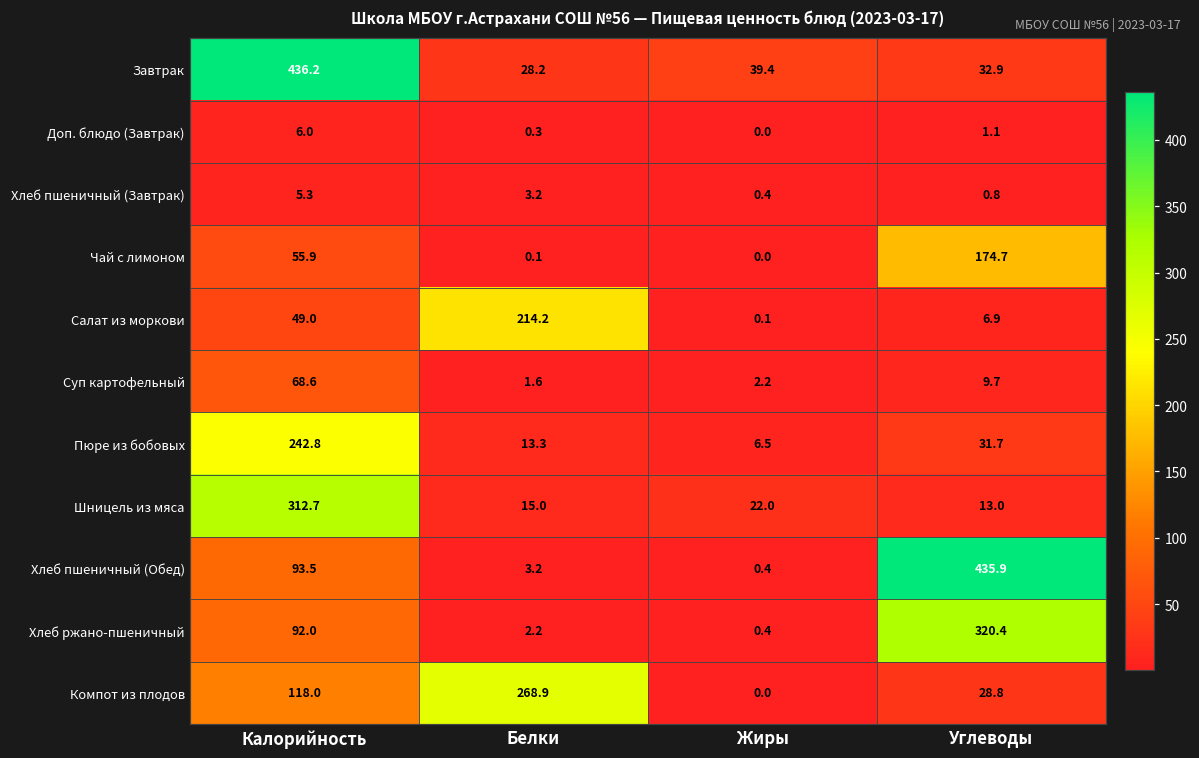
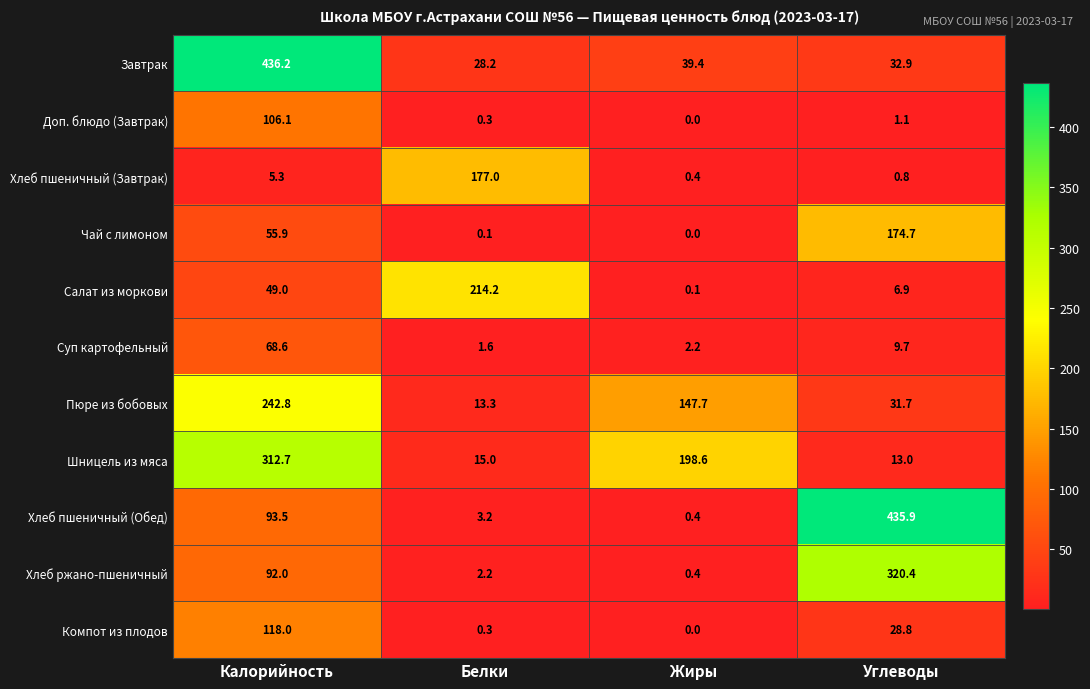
  {
    "Завтрак": {
      "Калорийность": 436.2,
      "Белки": 28.2,
      "Жиры": 39.4,
      "Углеводы": 32.9
    },
    "Доп. блюдо (Завтрак)": {
-     "Калорийность": 6.0,
+     "Калорийность": 106.1,
      "Белки": 0.3,
      "Жиры": 0.0,
      "Углеводы": 1.1
    },
    "Хлеб пшеничный (Завтрак)": {
      "Калорийность": 5.3,
-     "Белки": 3.2,
+     "Белки": 177.0,
      "Жиры": 0.4,
      "Углеводы": 0.8
    },
    "Чай с лимоном": {
      "Калорийность": 55.9,
      "Белки": 0.1,
      "Жиры": 0.0,
      "Углеводы": 174.7
    },
    "Салат из моркови": {
      "Калорийность": 49.0,
      "Белки": 214.2,
      "Жиры": 0.1,
      "Углеводы": 6.9
    },
    "Суп картофельный": {
      "Калорийность": 68.6,
      "Белки": 1.6,
      "Жиры": 2.2,
      "Углеводы": 9.7
    },
    "Пюре из бобовых": {
      "Калорийность": 242.8,
      "Белки": 13.3,
-     "Жиры": 6.5,
+     "Жиры": 147.7,
      "Углеводы": 31.7
    },
    "Шницель из мяса": {
      "Калорийность": 312.7,
      "Белки": 15.0,
-     "Жиры": 22.0,
+     "Жиры": 198.6,
      "Углеводы": 13.0
    },
    "Хлеб пшеничный (Обед)": {
      "Калорийность": 93.5,
      "Белки": 3.2,
      "Жиры": 0.4,
      "Углеводы": 435.9
    },
    "Хлеб ржано-пшеничный": {
      "Калорийность": 92.0,
      "Белки": 2.2,
      "Жиры": 0.4,
      "Углеводы": 320.4
    },
    "Компот из плодов": {
      "Калорийность": 118.0,
-     "Белки": 268.9,
+     "Белки": 0.3,
      "Жиры": 0.0,
      "Углеводы": 28.8
    }
  }
